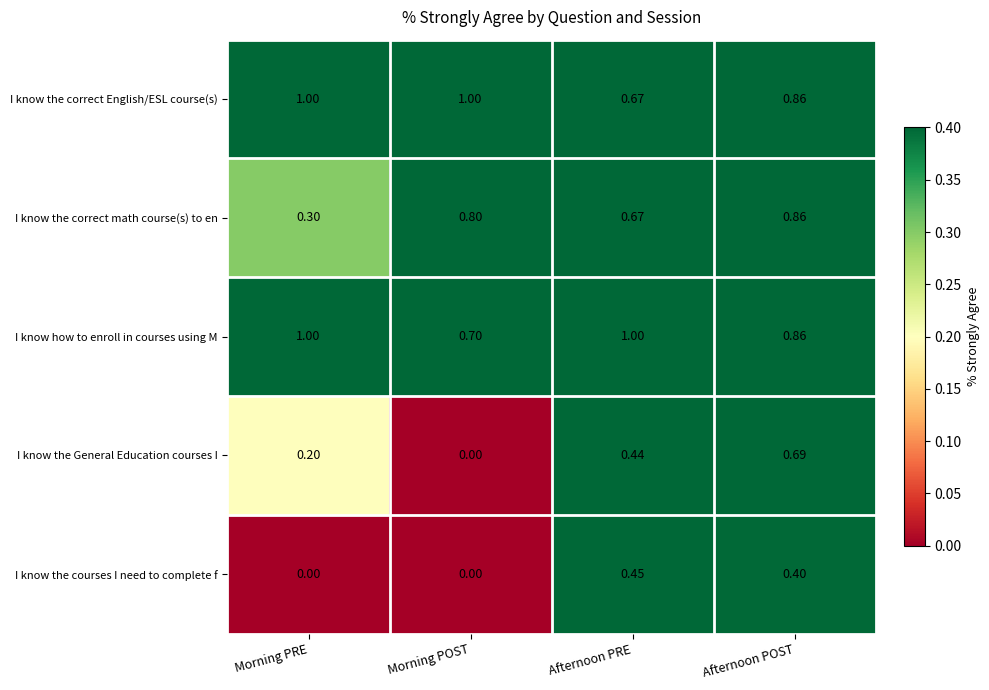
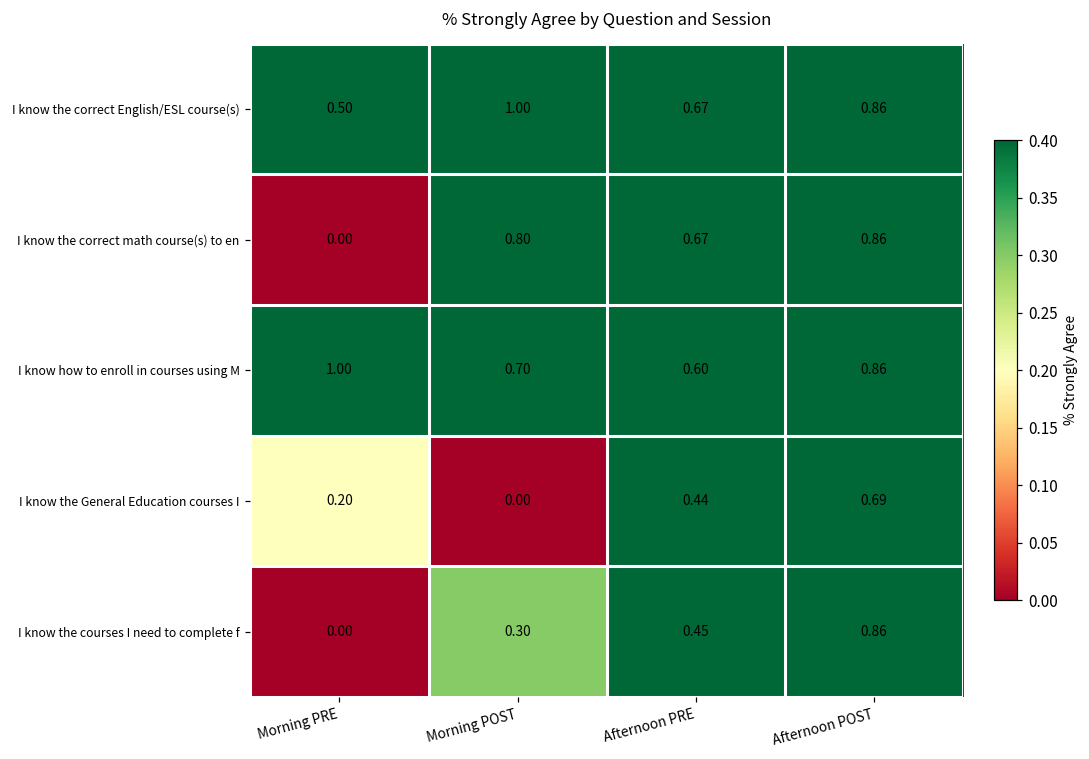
  {
    "I know the correct English/ESL course(s)": {
-     "Morning PRE": 1.00,
+     "Morning PRE": 0.50,
      "Morning POST": 1.00,
      "Afternoon PRE": 0.67,
      "Afternoon POST": 0.86
    },
    "I know the correct math course(s) to en": {
-     "Morning PRE": 0.30,
+     "Morning PRE": 0.00,
      "Morning POST": 0.80,
      "Afternoon PRE": 0.67,
      "Afternoon POST": 0.86
    },
    "I know how to enroll in courses using M": {
      "Morning PRE": 1.00,
      "Morning POST": 0.70,
-     "Afternoon PRE": 1.00,
+     "Afternoon PRE": 0.60,
      "Afternoon POST": 0.86
    },
    "I know the General Education courses I": {
      "Morning PRE": 0.20,
      "Morning POST": 0.00,
      "Afternoon PRE": 0.44,
      "Afternoon POST": 0.69
    },
    "I know the courses I need to complete f": {
      "Morning PRE": 0.00,
-     "Morning POST": 0.00,
+     "Morning POST": 0.30,
      "Afternoon PRE": 0.45,
-     "Afternoon POST": 0.40
+     "Afternoon POST": 0.86
    }
  }
